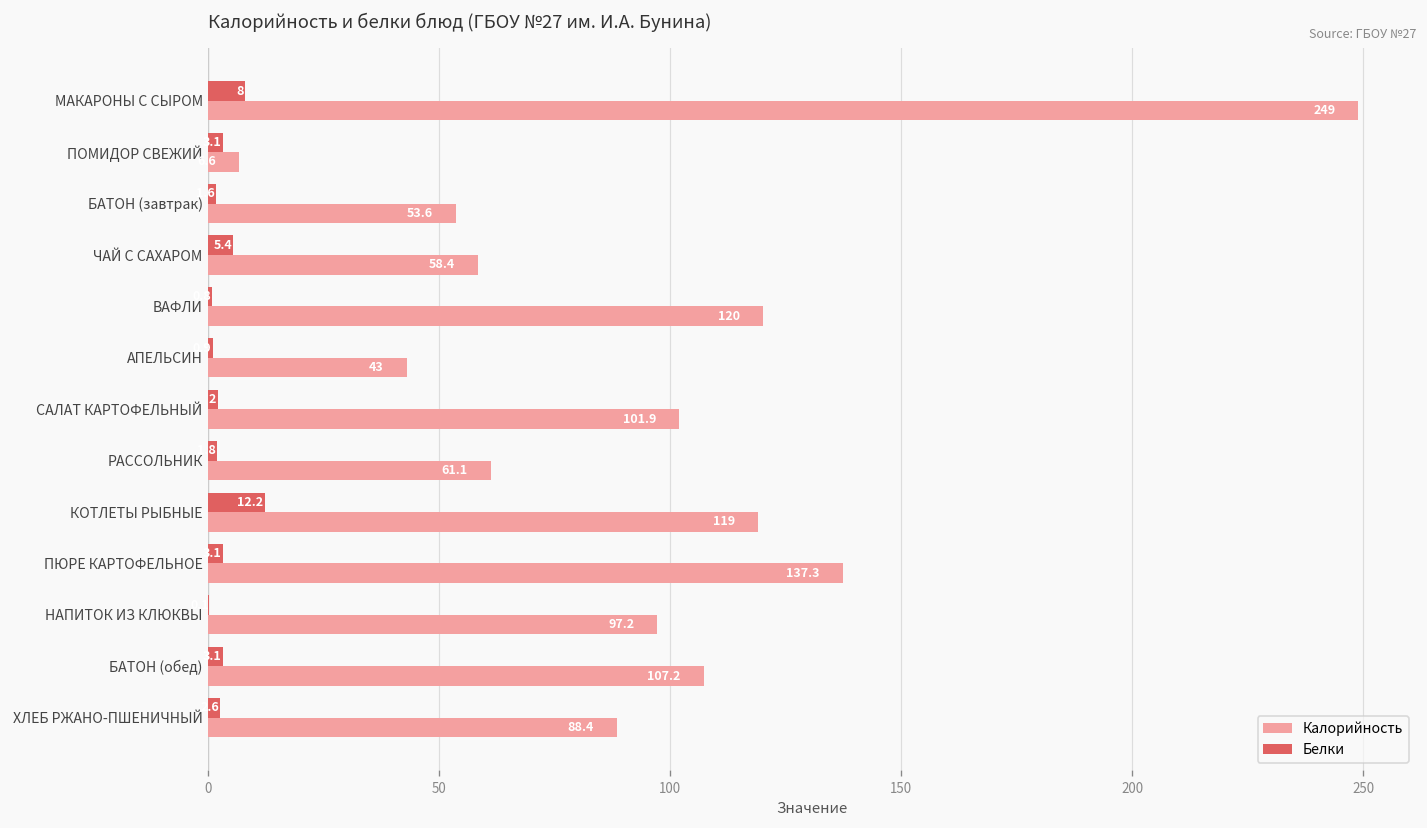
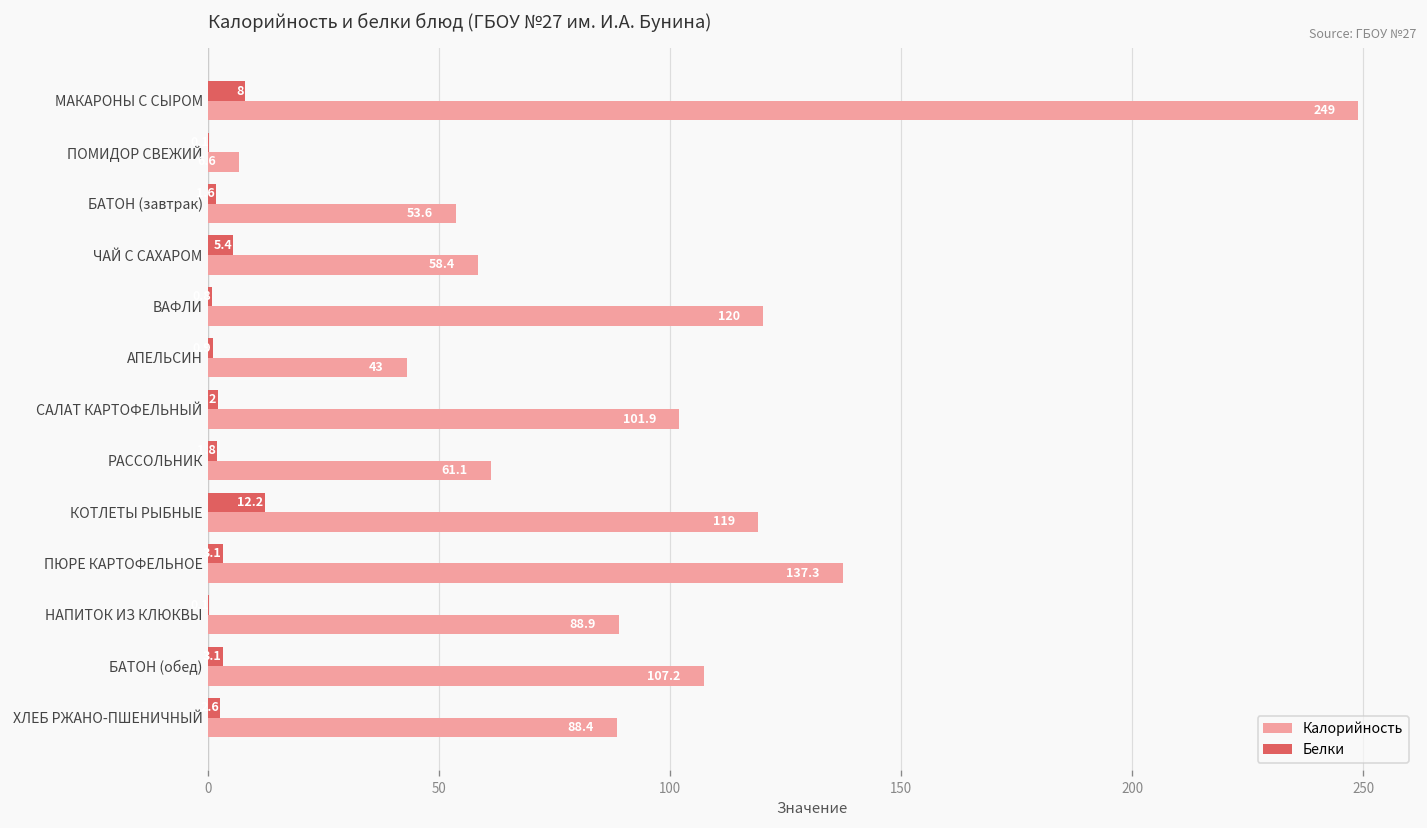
  {
    "Калорийность": {
      "МАКАРОНЫ С СЫРОМ": 249,
      "БАТОН (завтрак)": 53.6,
      "ЧАЙ С САХАРОМ": 58.4,
      "ВАФЛИ": 120,
      "АПЕЛЬСИН": 43,
      "САЛАТ КАРТОФЕЛЬНЫЙ": 101.9,
      "РАССОЛЬНИК": 61.1,
      "КОТЛЕТЫ РЫБНЫЕ": 119,
      "ПЮРЕ КАРТОФЕЛЬНОЕ": 137.3,
-     "НАПИТОК ИЗ КЛЮКВЫ": 97.2,
+     "НАПИТОК ИЗ КЛЮКВЫ": 88.9,
      "БАТОН (обед)": 107.2,
      "ХЛЕБ РЖАНО-ПШЕНИЧНЫЙ": 88.4
    },
    "Белки": {
-     "ПОМИДОР СВЕЖИЙ": 3,
+     "ПОМИДОР СВЕЖИЙ": 0,
      "БАТОН (завтрак)": 2,
      "ВАФЛИ": 1,
      "АПЕЛЬСИН": 1,
      "РАССОЛЬНИК": 2,
      "ХЛЕБ РЖАНО-ПШЕНИЧНЫЙ": 3
    }
  }
